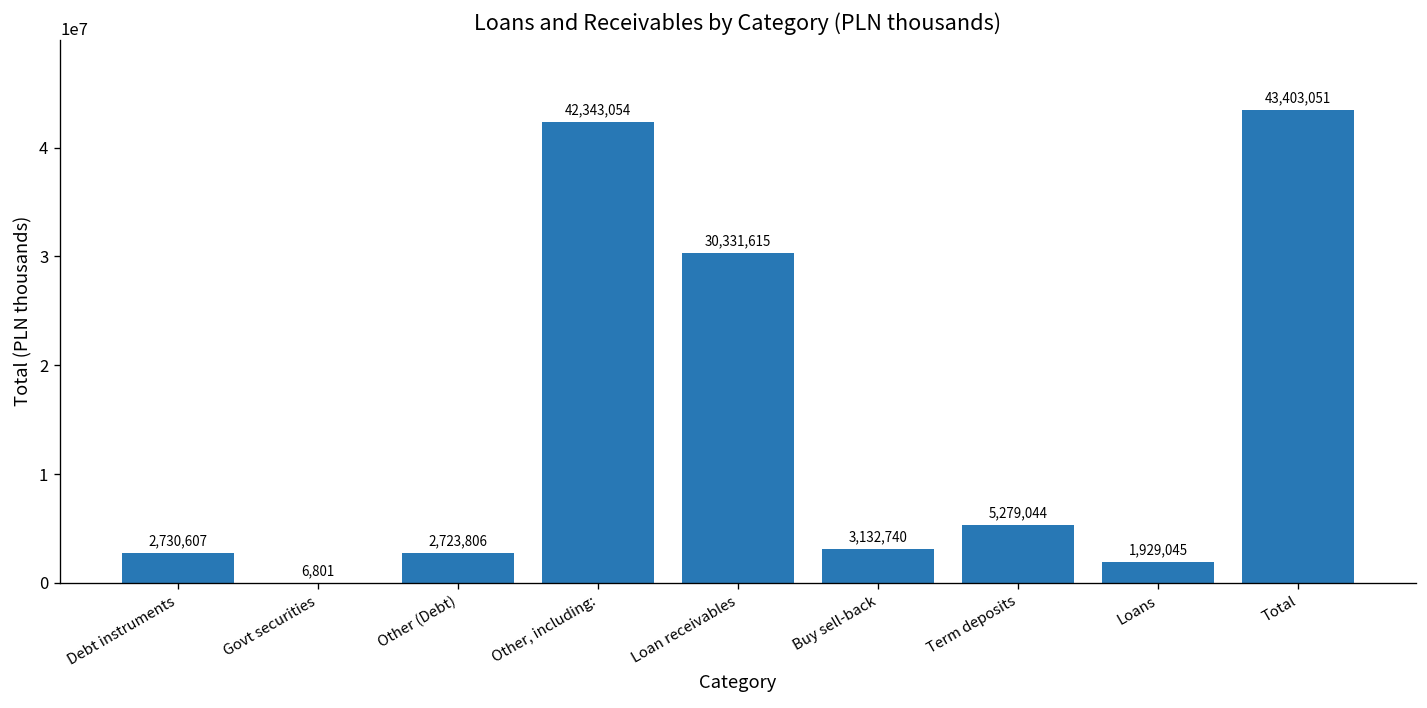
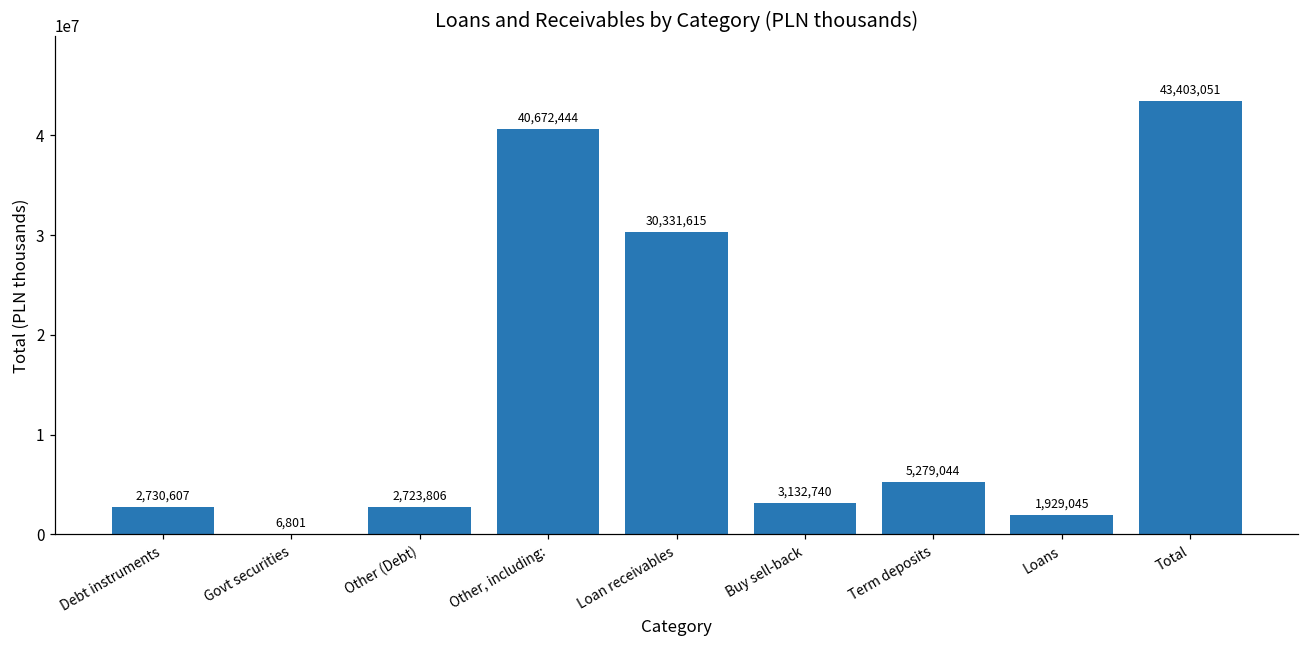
  {
    "Debt instruments": "2,730,607",
    "Govt securities": "6,801",
    "Other (Debt)": "2,723,806",
-   "Other, including:": "42,343,054",
+   "Other, including:": "40,672,444",
    "Loan receivables": "30,331,615",
    "Buy sell-back": "3,132,740",
    "Term deposits": "5,279,044",
    "Loans": "1,929,045",
    "Total": "43,403,051"
  }
